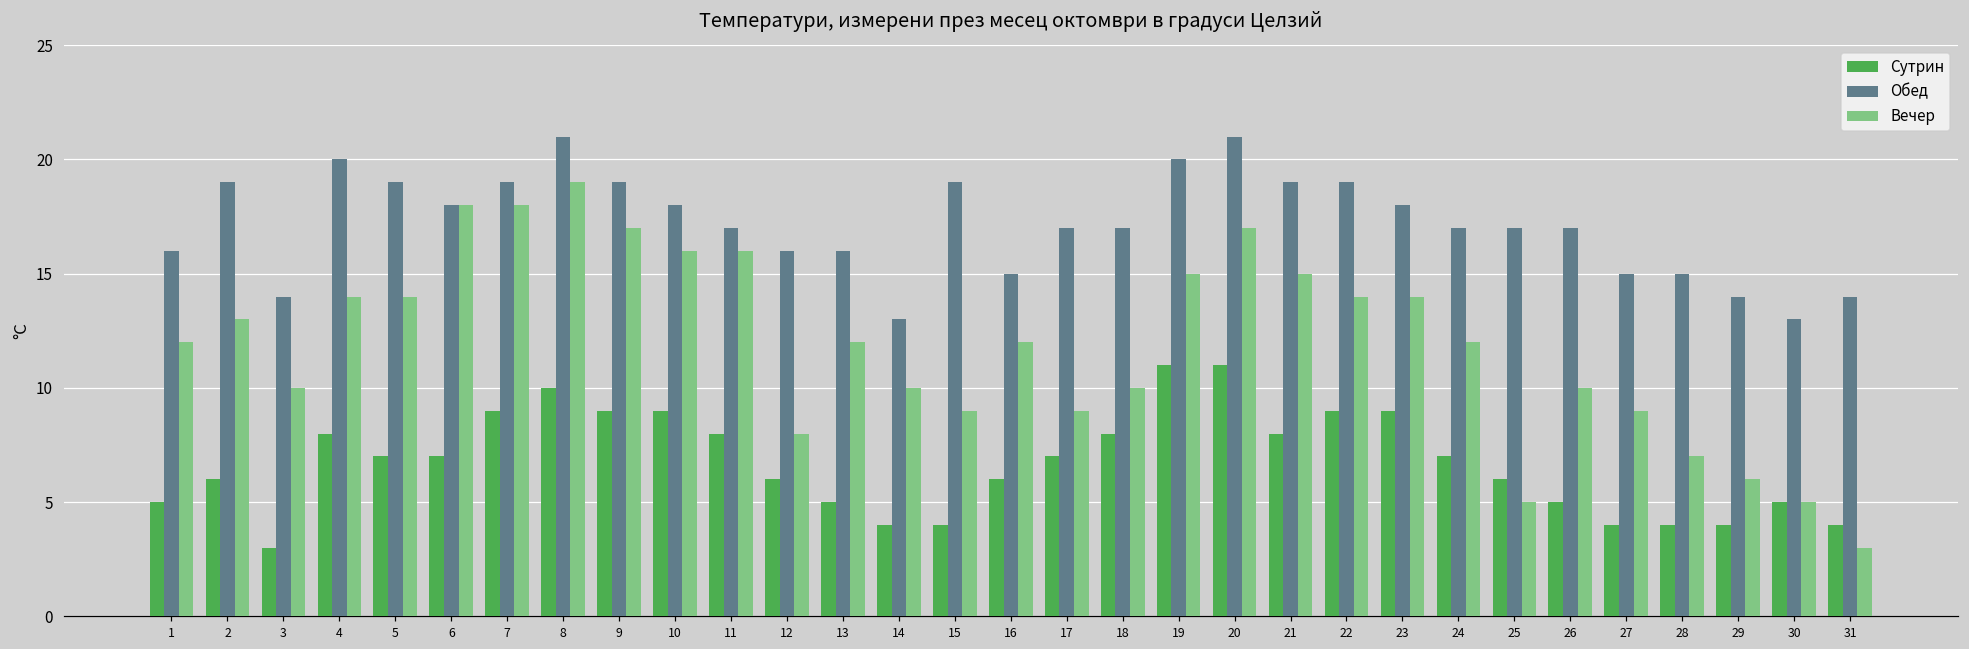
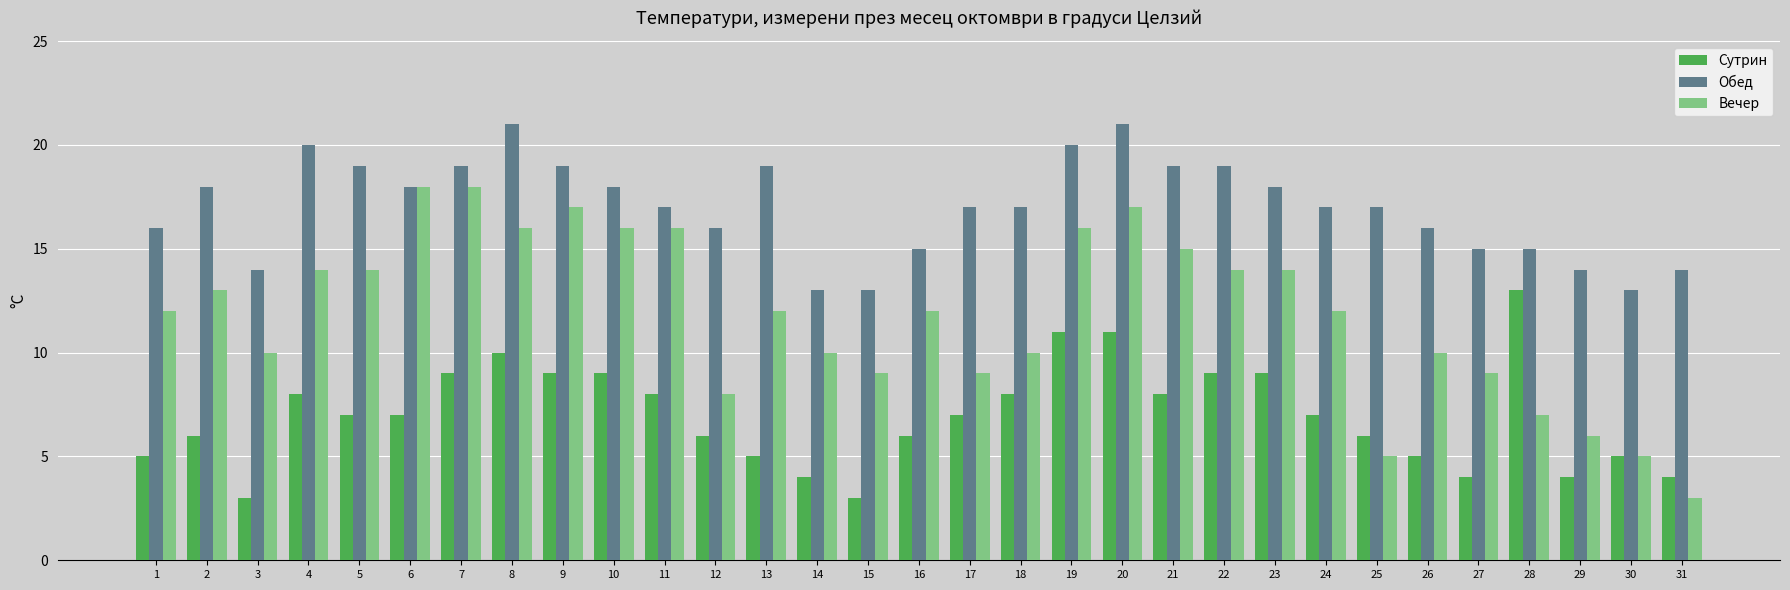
  {
    "Сутрин": {
      "1": 5,
      "2": 6,
      "3": 3,
      "4": 8,
      "5": 7,
      "6": 7,
      "7": 9,
      "8": 10,
      "9": 9,
      "10": 9,
      "11": 8,
      "12": 6,
      "13": 5,
      "14": 4,
-     "15": 4,
+     "15": 3,
      "16": 6,
      "17": 7,
      "18": 8,
      "19": 11,
      "20": 11,
      "21": 8,
      "22": 9,
      "23": 9,
      "24": 7,
      "25": 6,
      "26": 5,
      "27": 4,
-     "28": 4,
+     "28": 13,
      "29": 4,
      "30": 5,
      "31": 4
    },
    "Обед": {
      "1": 16,
-     "2": 19,
+     "2": 18,
      "3": 14,
      "4": 20,
      "5": 19,
      "6": 18,
      "7": 19,
      "8": 21,
      "9": 19,
      "10": 18,
      "11": 17,
      "12": 16,
-     "13": 16,
+     "13": 19,
      "14": 13,
-     "15": 19,
+     "15": 13,
      "16": 15,
      "17": 17,
      "18": 17,
      "19": 20,
      "20": 21,
      "21": 19,
      "22": 19,
      "23": 18,
      "24": 17,
      "25": 17,
-     "26": 17,
+     "26": 16,
      "27": 15,
      "28": 15,
      "29": 14,
      "30": 13,
      "31": 14
    },
    "Вечер": {
      "1": 12,
      "2": 13,
      "3": 10,
      "4": 14,
      "5": 14,
      "6": 18,
      "7": 18,
-     "8": 19,
+     "8": 16,
      "9": 17,
      "10": 16,
      "11": 16,
      "12": 8,
      "13": 12,
      "14": 10,
      "15": 9,
      "16": 12,
      "17": 9,
      "18": 10,
-     "19": 15,
+     "19": 16,
      "20": 17,
      "21": 15,
      "22": 14,
      "23": 14,
      "24": 12,
      "25": 5,
      "26": 10,
      "27": 9,
      "28": 7,
      "29": 6,
      "30": 5,
      "31": 3
    }
  }
